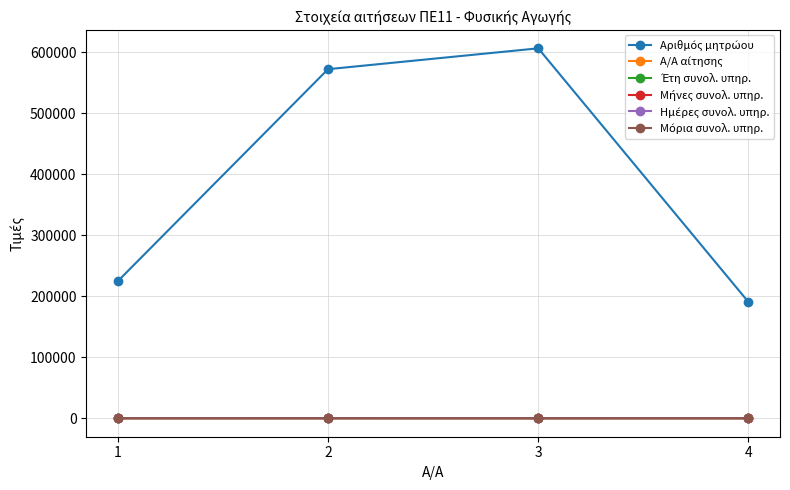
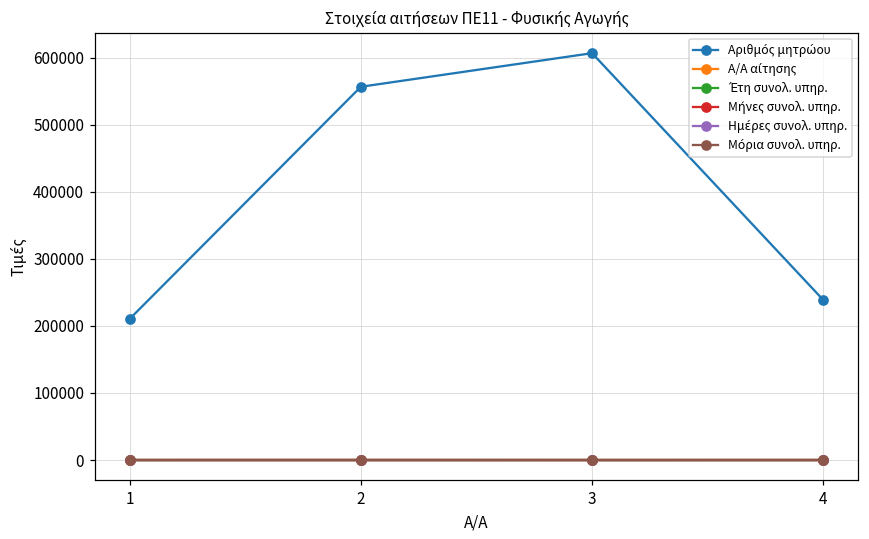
  {
    "Αριθμός μητρώου": {
-     "1": 220000,
-     "2": 570000,
+     "1": 210000,
+     "2": 560000,
      "3": 610000,
-     "4": 190000
+     "4": 240000
    },
    "Μόρια συνολ. υπηρ.": {
      "1": 0,
      "2": 0,
      "3": 0,
      "4": 0
    }
  }
